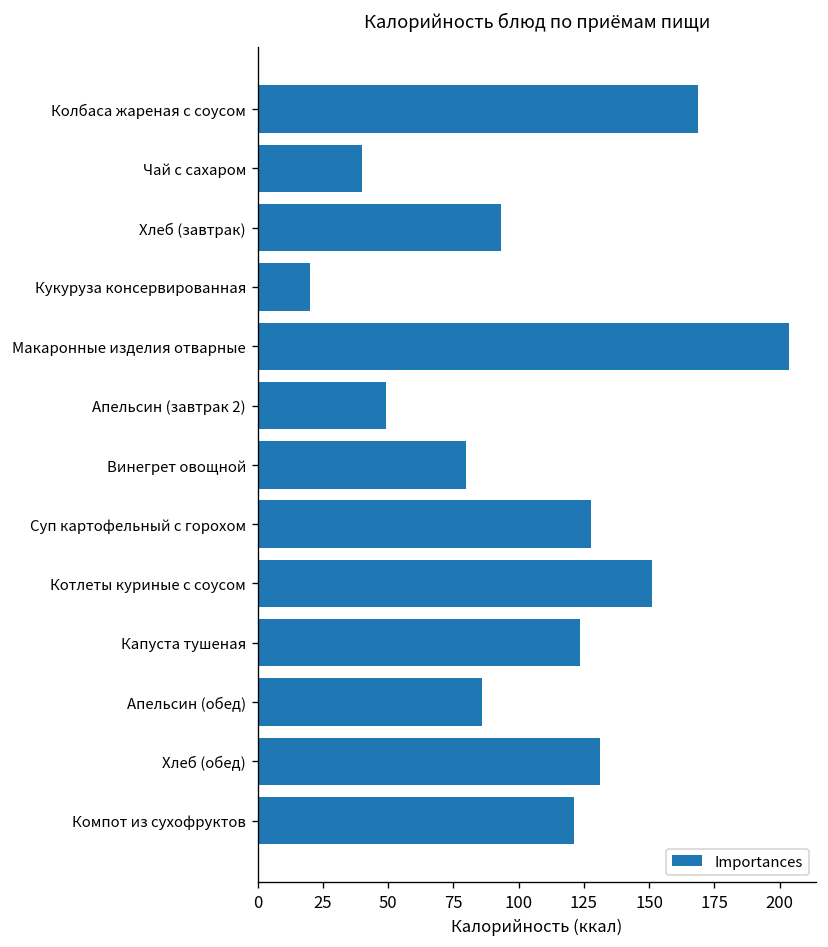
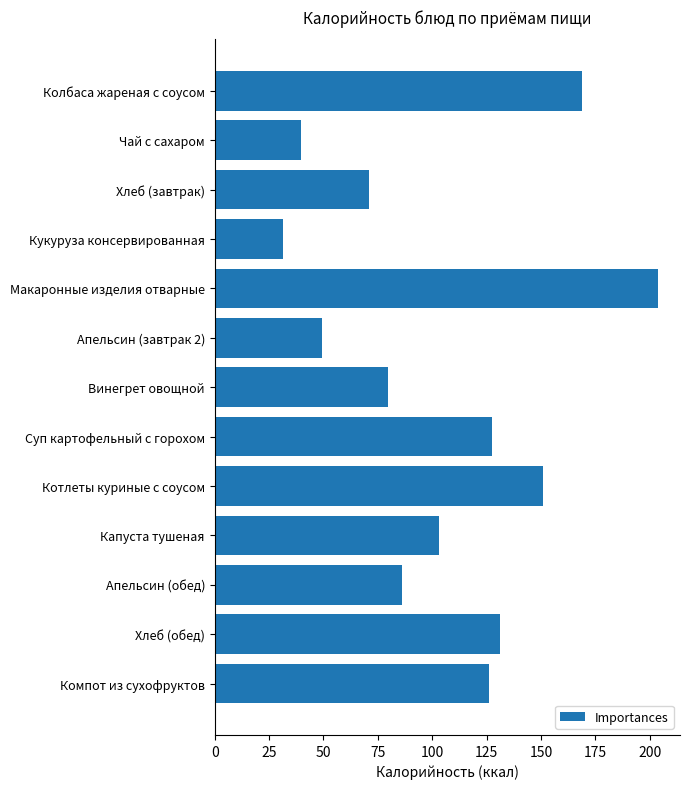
  {
    "Колбаса жареная с соусом": 169,
    "Чай с сахаром": 40,
-   "Хлеб (завтрак)": 93,
-   "Кукуруза консервированная": 20,
+   "Хлеб (завтрак)": 71,
+   "Кукуруза консервированная": 32,
    "Макаронные изделия отварные": 204,
    "Апельсин (завтрак 2)": 49,
    "Винегрет овощной": 80,
    "Суп картофельный с горохом": 128,
    "Котлеты куриные с соусом": 151,
-   "Капуста тушеная": 123,
+   "Капуста тушеная": 103,
    "Апельсин (обед)": 86,
    "Хлеб (обед)": 131,
-   "Компот из сухофруктов": 121
+   "Компот из сухофруктов": 126
  }
